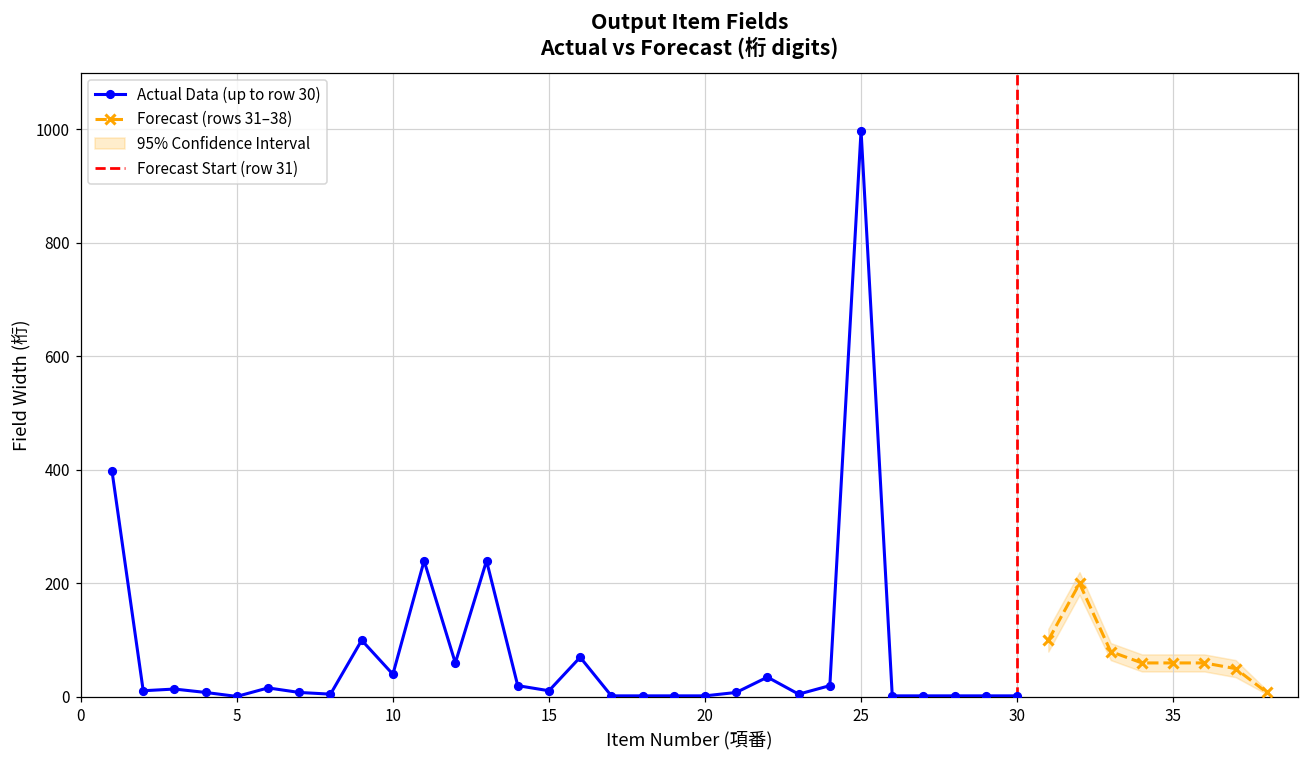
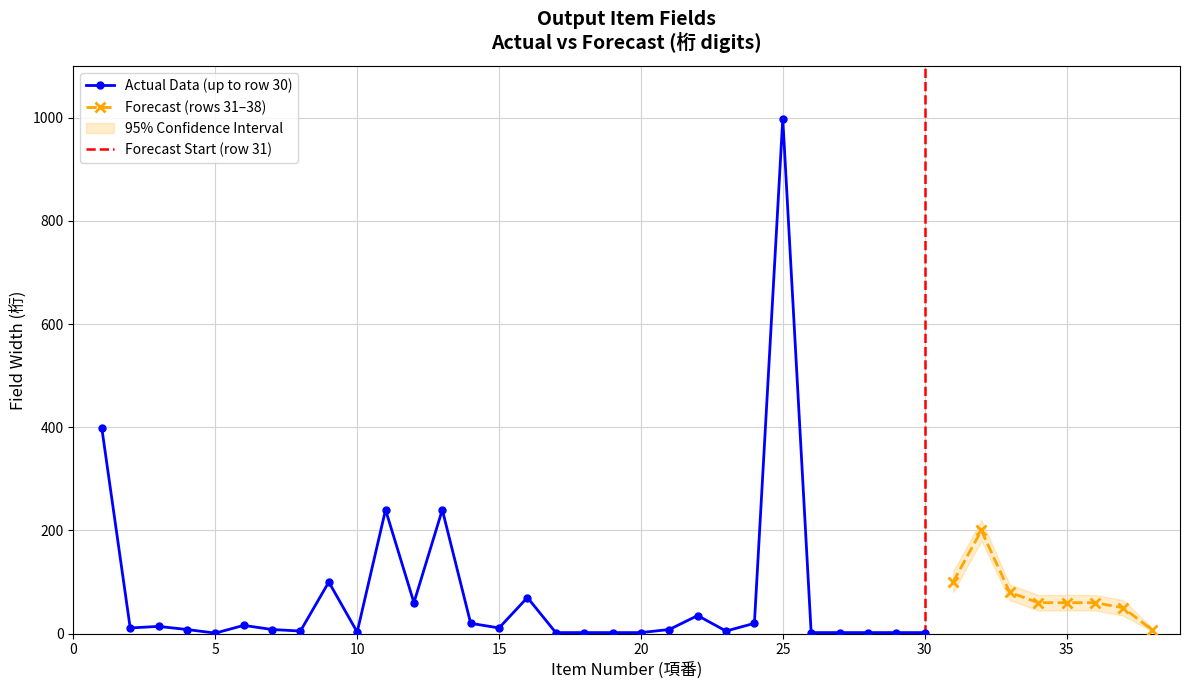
  {
    "Actual Data (up to row 30)": {
      "5": 0,
-     "10": 40,
+     "10": 0,
      "15": 10,
      "20": 0,
      "25": 1000,
      "30": 0
    }
  }
